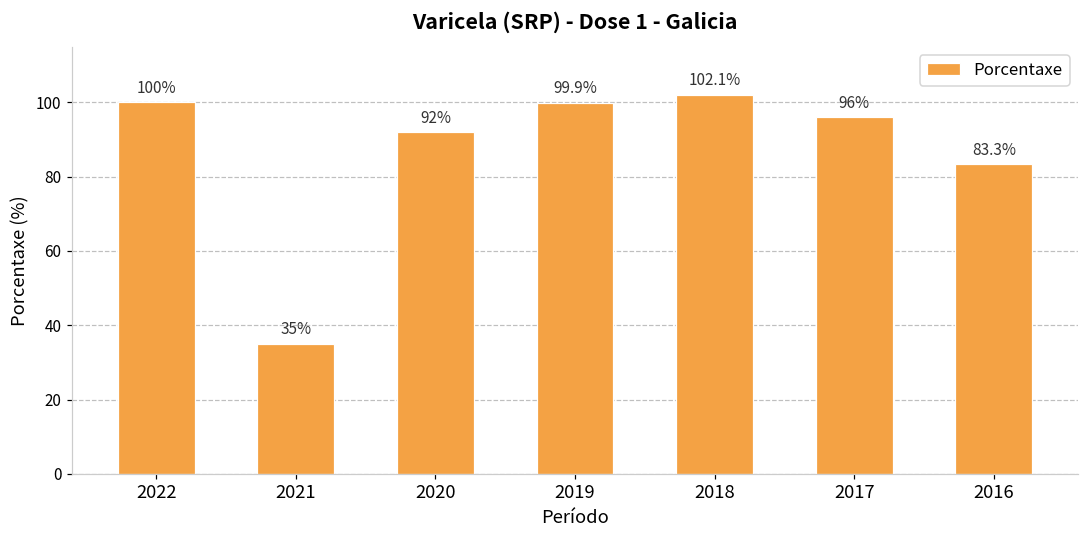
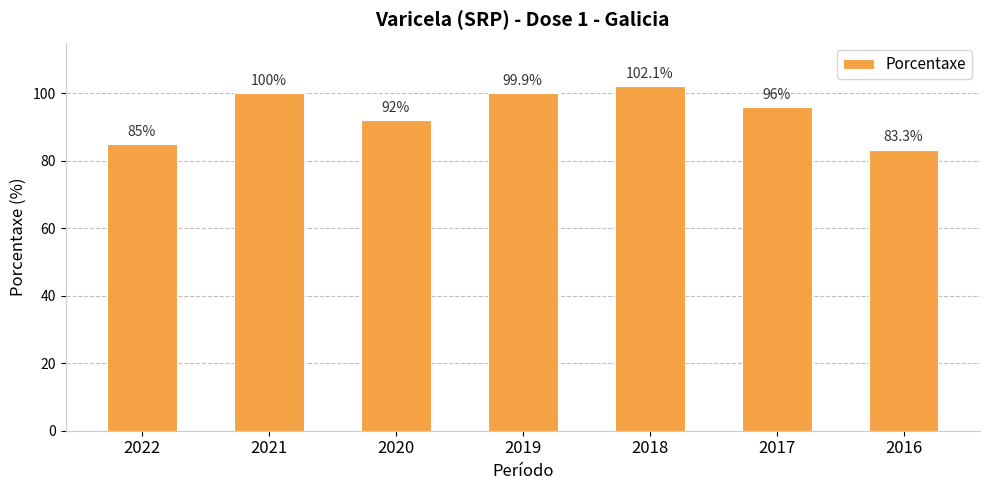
  {
-   "2022": "100%",
-   "2021": "35%",
+   "2022": "85%",
+   "2021": "100%",
    "2020": "92%",
    "2019": "99.9%",
    "2018": "102.1%",
    "2017": "96%",
    "2016": "83.3%"
  }
